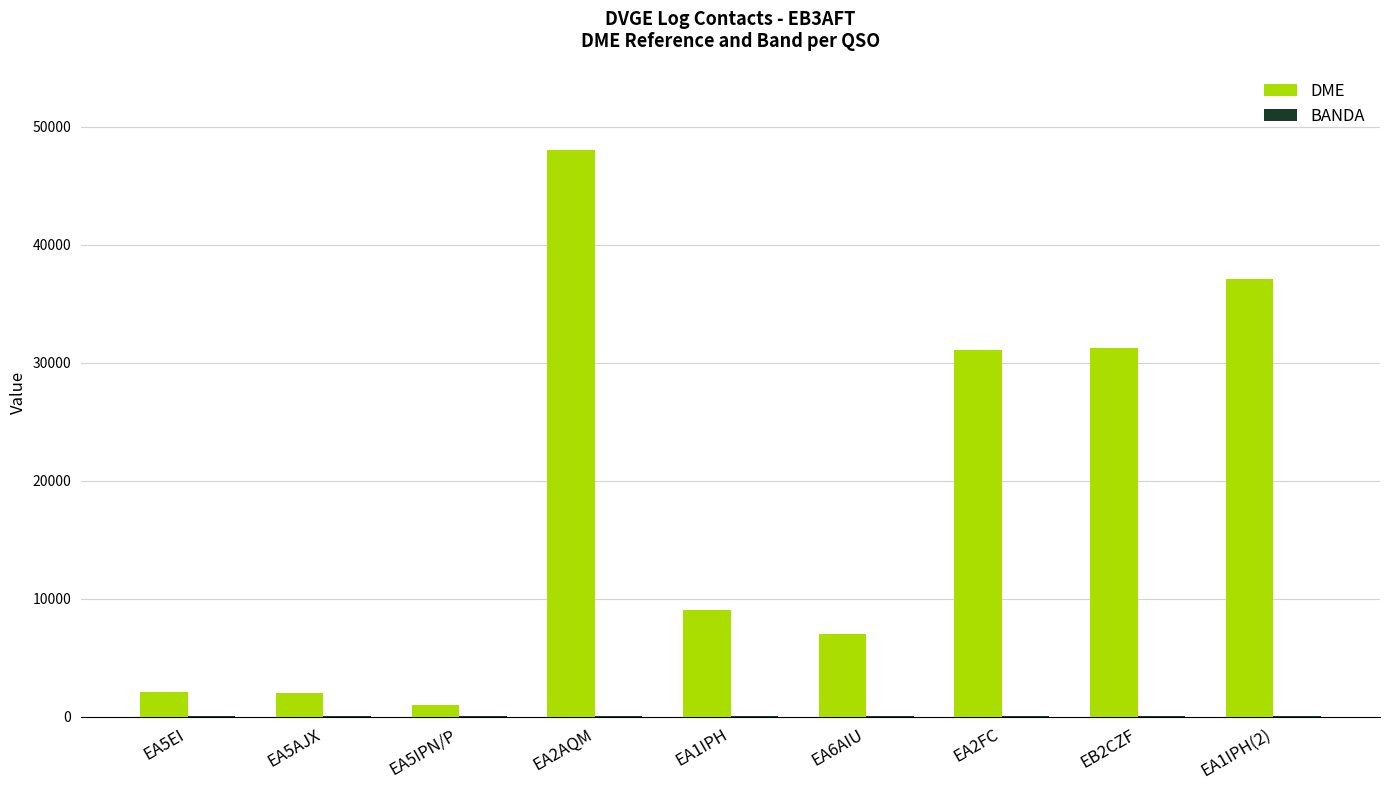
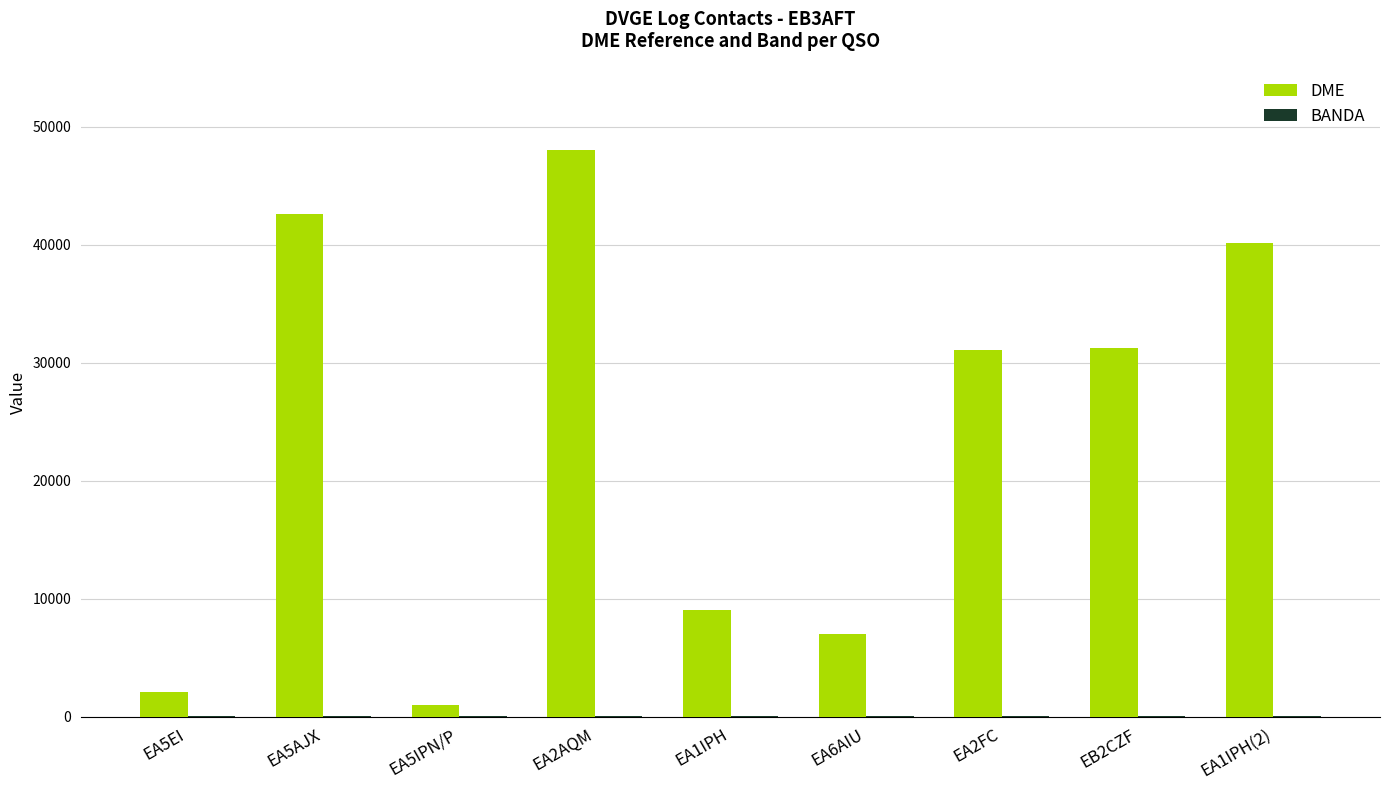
  {
    "DME": {
      "EA5EI": 2100,
-     "EA5AJX": 2000,
+     "EA5AJX": 42700,
      "EA5IPN/P": 1000,
      "EA2AQM": 48000,
      "EA1IPH": 9100,
      "EA6AIU": 7000,
      "EA2FC": 31100,
      "EB2CZF": 31300,
-     "EA1IPH(2)": 37100
+     "EA1IPH(2)": 40200
    }
  }
